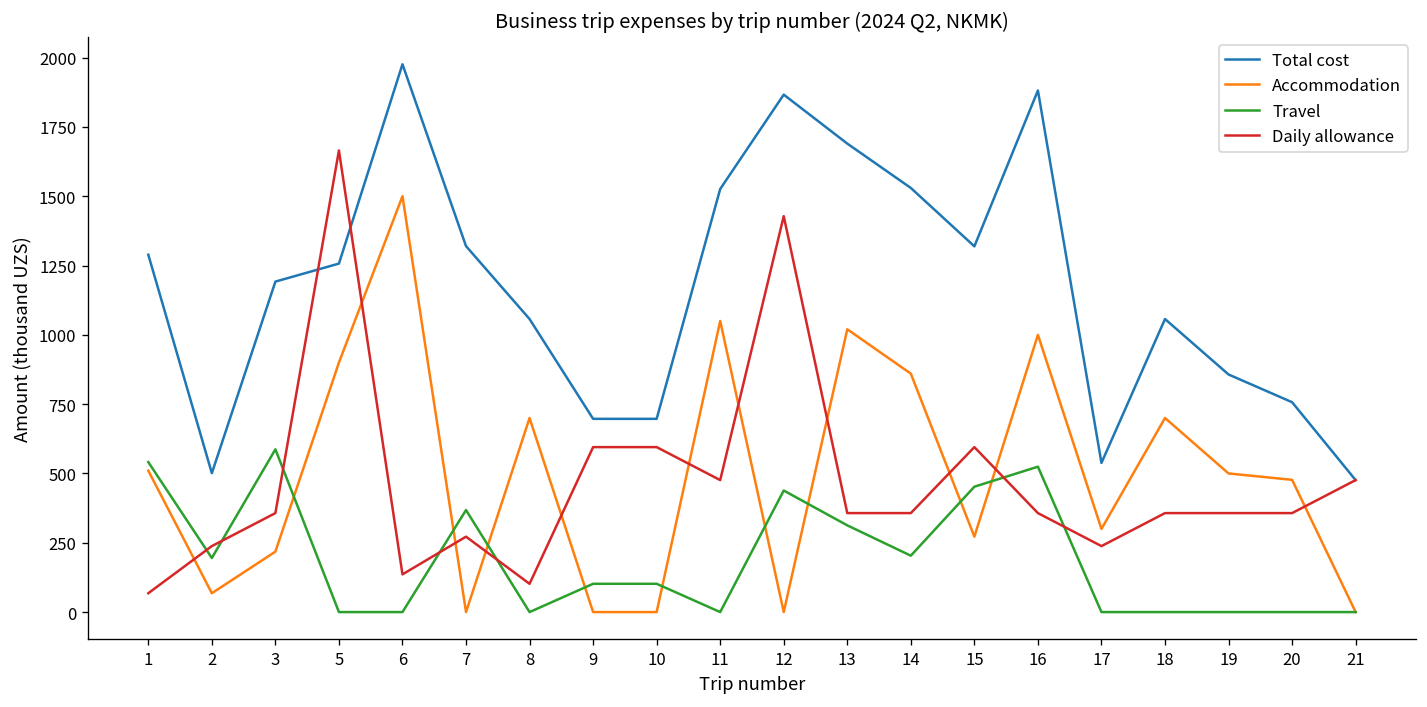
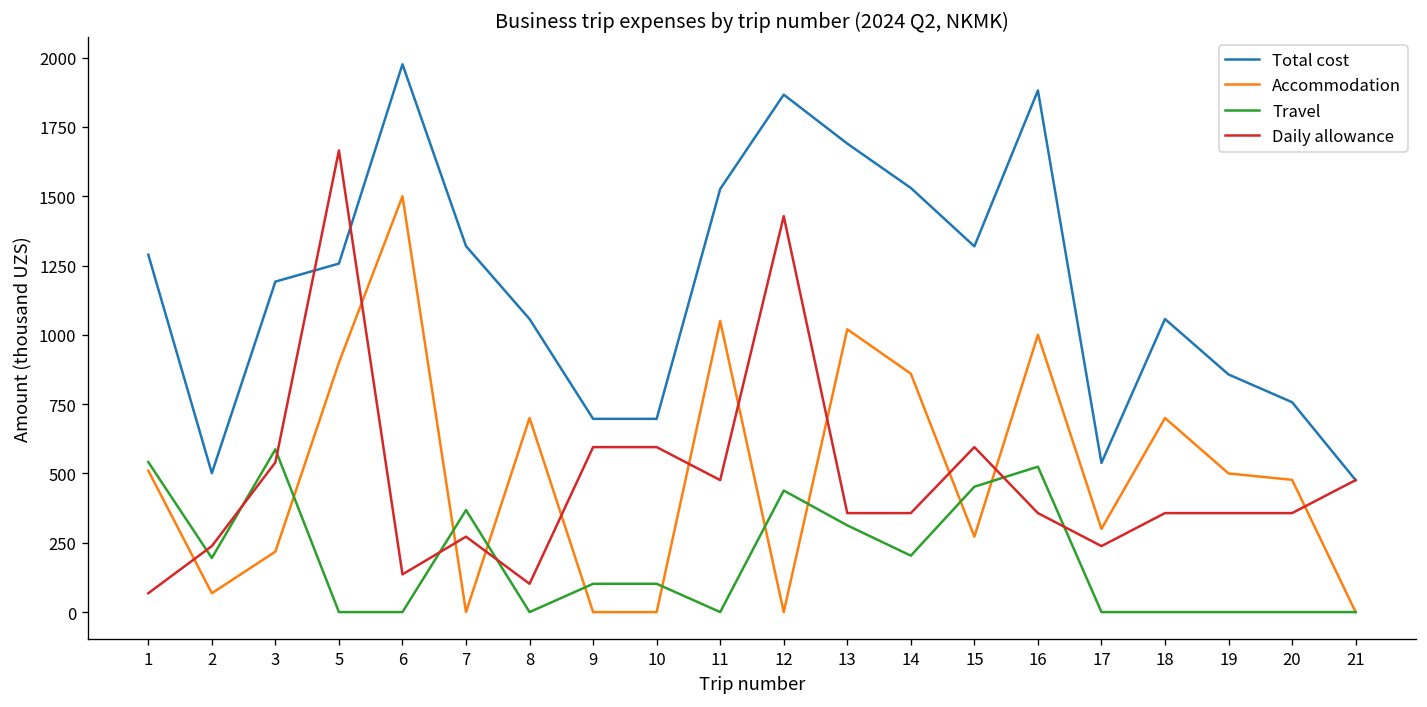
  {
    "Total cost": {
      "1": 1290,
      "2": 500,
      "3": 1190,
      "5": 1260,
      "6": 1980,
      "7": 1320,
      "8": 1060,
      "9": 700,
      "10": 700,
      "11": 1530,
      "12": 1870,
      "13": 1690,
      "14": 1530,
      "15": 1320,
      "16": 1880,
      "17": 540,
      "18": 1060,
      "19": 860,
      "20": 760
    },
    "Accommodation": {
      "1": 510,
      "2": 70,
      "3": 220,
      "5": 900,
      "6": 1500,
      "7": 0,
      "8": 700,
      "9": 0,
      "10": 0,
      "11": 1050,
      "12": 0,
      "13": 1020,
      "14": 860,
      "15": 270,
      "16": 1000,
      "17": 300,
      "18": 700,
      "19": 500,
      "20": 480
    },
    "Travel": {
      "1": 540,
      "2": 200,
      "3": 590,
      "5": 0,
      "6": 0,
      "7": 370,
      "8": 0,
      "9": 100,
      "10": 100,
      "11": 0,
      "12": 440,
      "13": 310,
      "14": 200,
      "15": 450,
      "16": 520,
      "17": 0,
      "18": 0,
      "19": 0,
      "20": 0
    },
    "Daily allowance": {
      "1": 70,
      "2": 240,
-     "3": 360,
+     "3": 540,
      "5": 1670,
      "6": 140,
      "7": 270,
      "8": 100,
      "9": 600,
      "10": 600,
      "11": 480,
      "12": 1430,
      "13": 360,
      "14": 360,
      "15": 600,
      "16": 360,
      "17": 240,
      "18": 360,
      "19": 360,
      "20": 360
    }
  }
